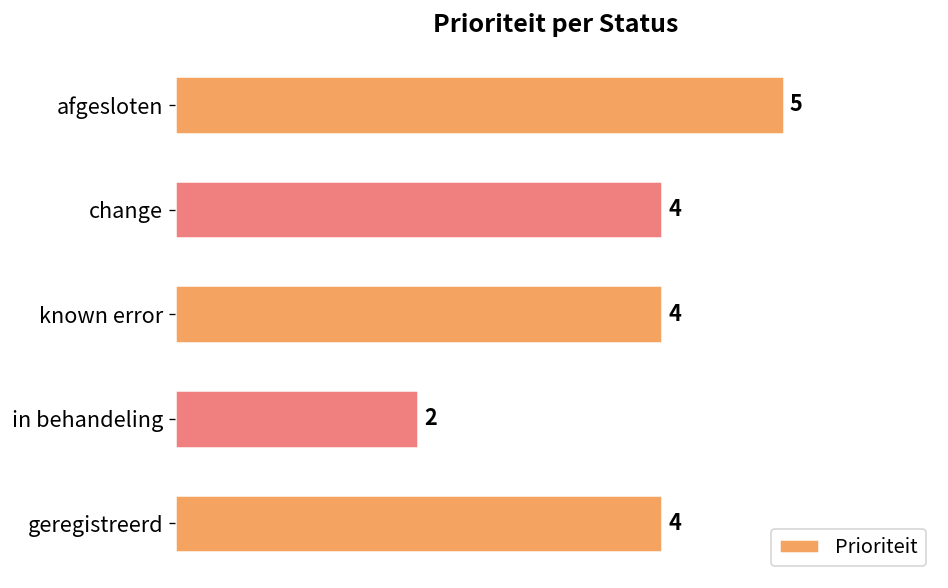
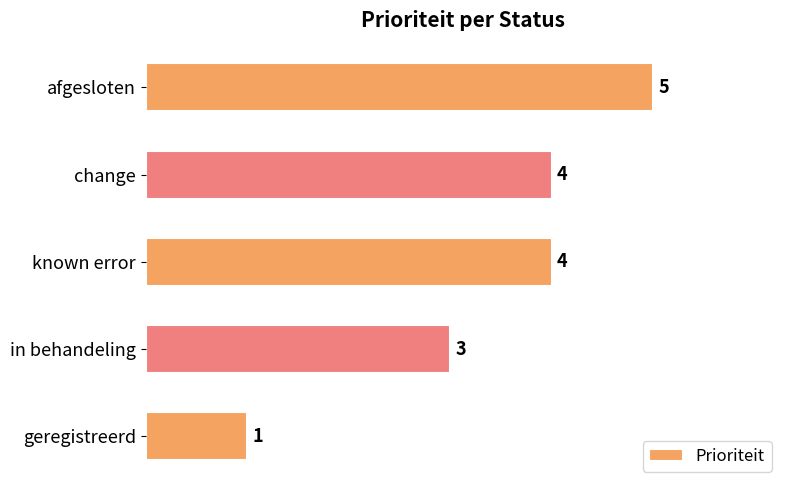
  {
    "afgesloten": 5,
    "change": 4,
    "known error": 4,
-   "in behandeling": 2,
-   "geregistreerd": 4
+   "in behandeling": 3,
+   "geregistreerd": 1
  }
